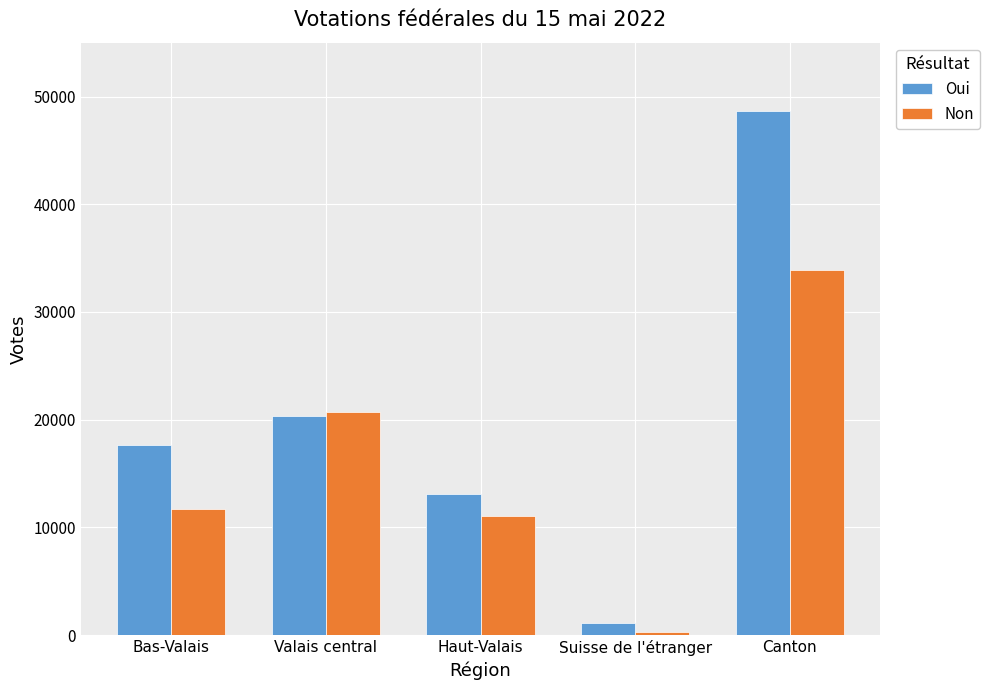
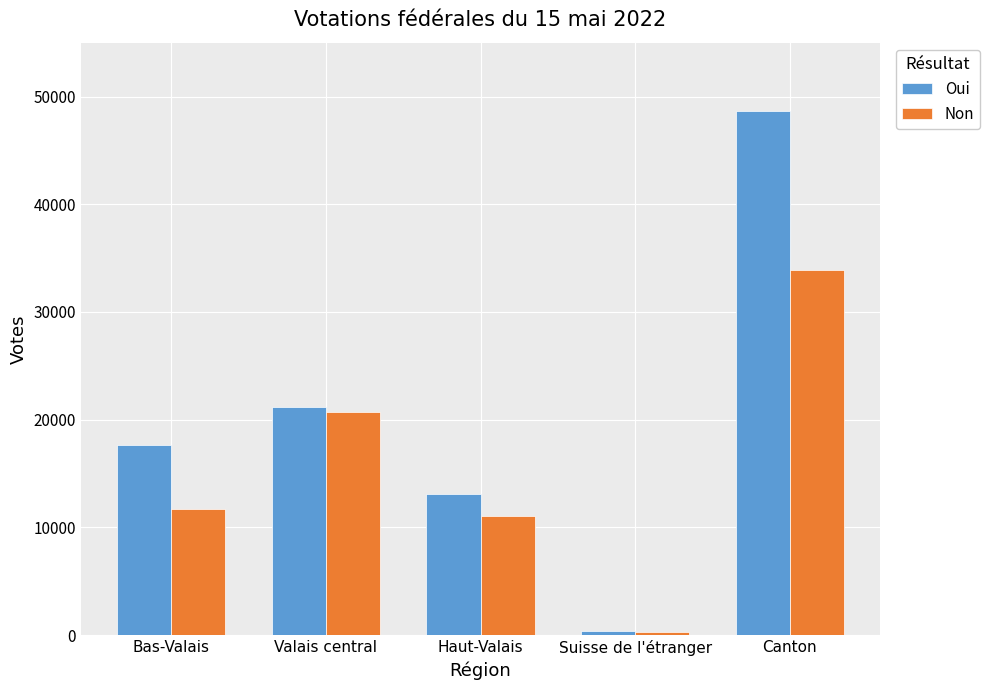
  {
    "Oui": {
      "Bas-Valais": 17700,
-     "Valais central": 20300,
+     "Valais central": 21200,
      "Haut-Valais": 13100,
-     "Suisse de l'étranger": 1100,
+     "Suisse de l'étranger": 400,
      "Canton": 48700
    },
    "Non": {
      "Bas-Valais": 11700,
      "Valais central": 20700,
      "Haut-Valais": 11100,
      "Suisse de l'étranger": 300,
      "Canton": 33900
    }
  }
